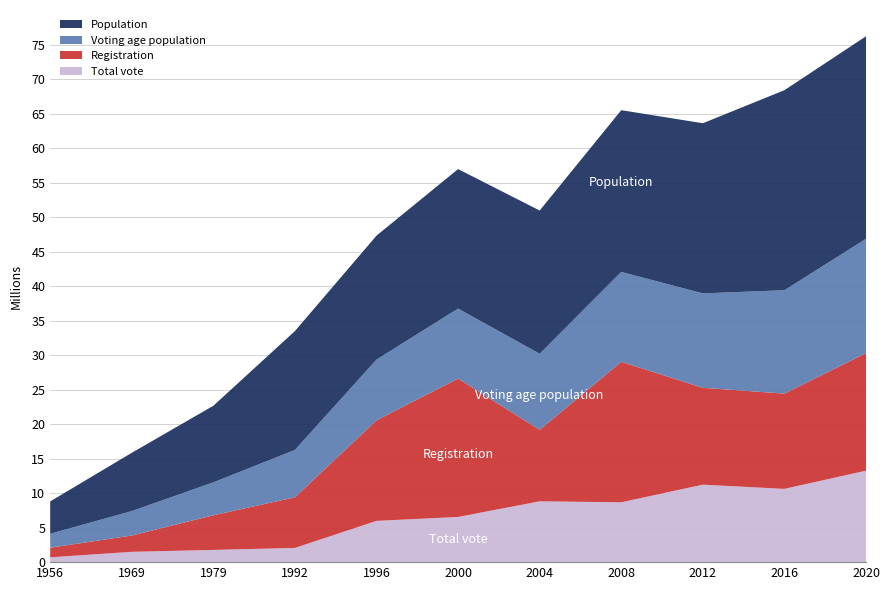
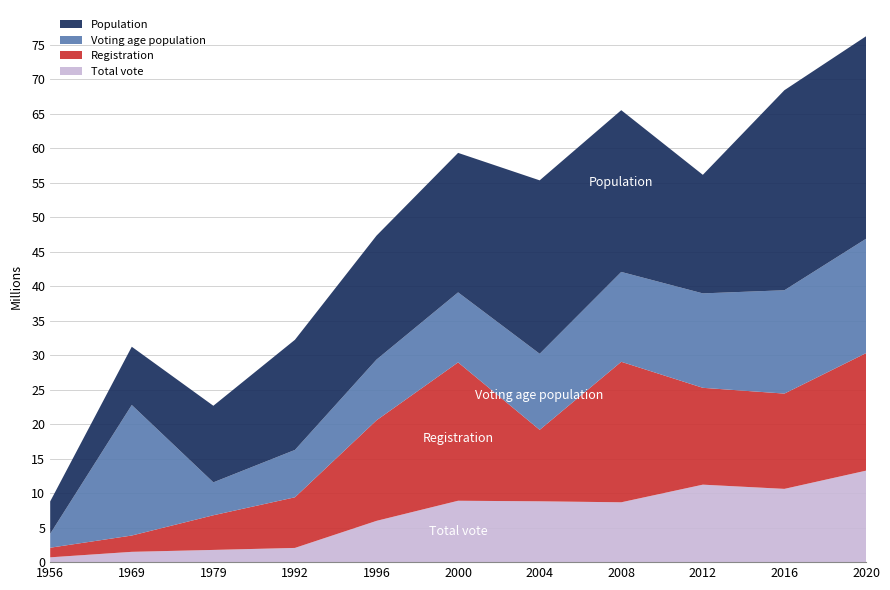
  {
    "Total vote": {
      "1956": 1,
      "1969": 1,
      "1979": 2,
      "1992": 2,
      "1996": 6,
-     "2000": 7,
+     "2000": 9,
      "2004": 9,
      "2008": 9,
      "2012": 11,
      "2016": 11,
      "2020": 13
    },
    "Registration": {
      "1956": 1,
      "1969": 2,
      "1979": 5,
      "1992": 7,
      "1996": 15,
      "2000": 20,
      "2004": 10,
      "2008": 20,
      "2012": 14,
      "2016": 14,
      "2020": 17
    },
    "Voting age population": {
      "1956": 2,
-     "1969": 4,
+     "1969": 19,
      "1979": 5,
      "1992": 7,
      "1996": 9,
      "2000": 10,
      "2004": 11,
      "2008": 13,
      "2012": 14,
      "2016": 15,
      "2020": 17
    },
    "Population": {
      "1956": 5,
      "1969": 8,
      "1979": 11,
-     "1992": 17,
+     "1992": 16,
      "1996": 18,
      "2000": 20,
-     "2004": 21,
+     "2004": 25,
      "2008": 23,
-     "2012": 25,
+     "2012": 17,
      "2016": 29,
      "2020": 29
    }
  }
